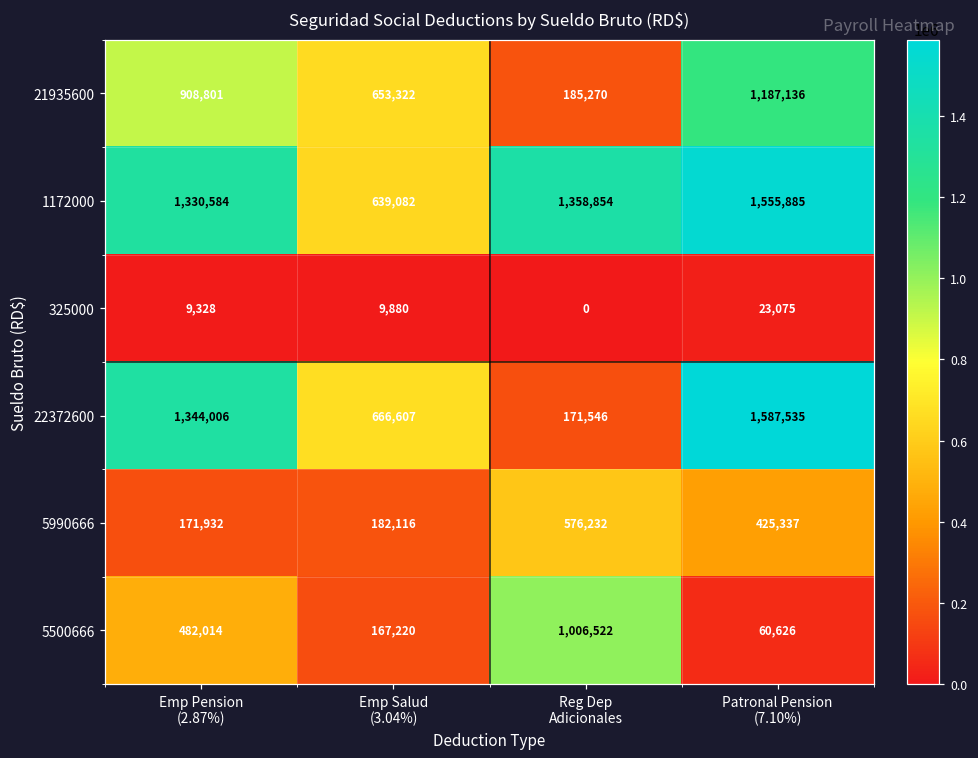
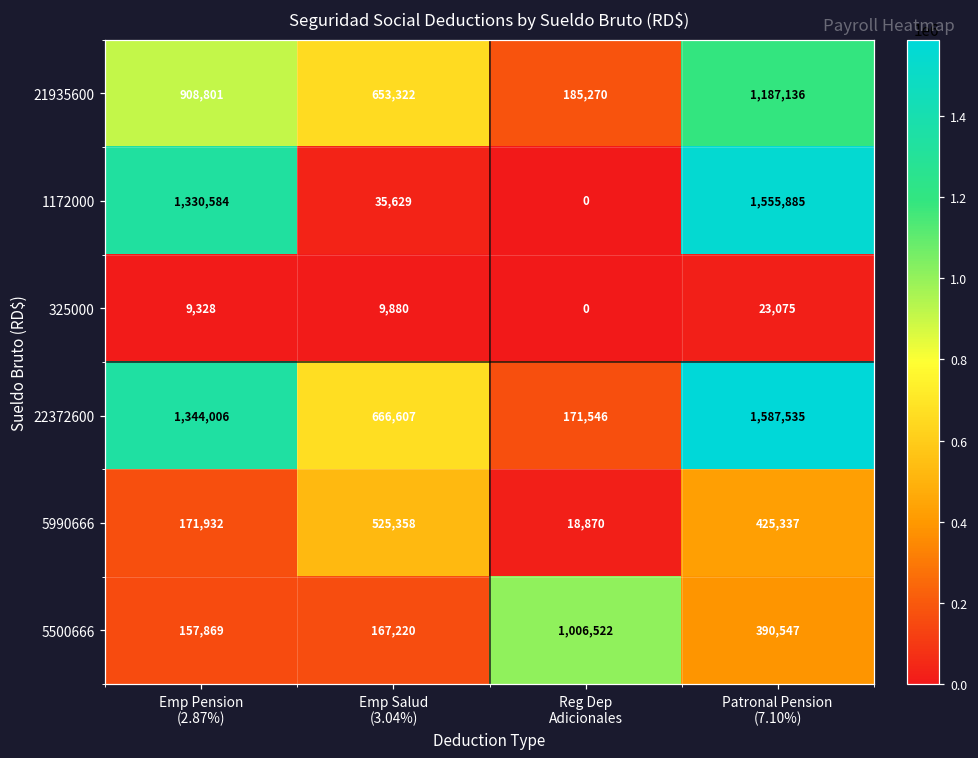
  {
    "21935600": {
      "Emp Pension (2.87%)": "908,801",
      "Emp Salud (3.04%)": "653,322",
      "Reg Dep Adicionales": "185,270",
      "Patronal Pension (7.10%)": "1,187,136"
    },
    "1172000": {
      "Emp Pension (2.87%)": "1,330,584",
-     "Emp Salud (3.04%)": "639,082",
-     "Reg Dep Adicionales": "1,358,854",
+     "Emp Salud (3.04%)": "35,629",
+     "Reg Dep Adicionales": "0",
      "Patronal Pension (7.10%)": "1,555,885"
    },
    "325000": {
      "Emp Pension (2.87%)": "9,328",
      "Emp Salud (3.04%)": "9,880",
      "Reg Dep Adicionales": "0",
      "Patronal Pension (7.10%)": "23,075"
    },
    "22372600": {
      "Emp Pension (2.87%)": "1,344,006",
      "Emp Salud (3.04%)": "666,607",
      "Reg Dep Adicionales": "171,546",
      "Patronal Pension (7.10%)": "1,587,535"
    },
    "5990666": {
      "Emp Pension (2.87%)": "171,932",
-     "Emp Salud (3.04%)": "182,116",
-     "Reg Dep Adicionales": "576,232",
+     "Emp Salud (3.04%)": "525,358",
+     "Reg Dep Adicionales": "18,870",
      "Patronal Pension (7.10%)": "425,337"
    },
    "5500666": {
-     "Emp Pension (2.87%)": "482,014",
+     "Emp Pension (2.87%)": "157,869",
      "Emp Salud (3.04%)": "167,220",
      "Reg Dep Adicionales": "1,006,522",
-     "Patronal Pension (7.10%)": "60,626"
+     "Patronal Pension (7.10%)": "390,547"
    }
  }
